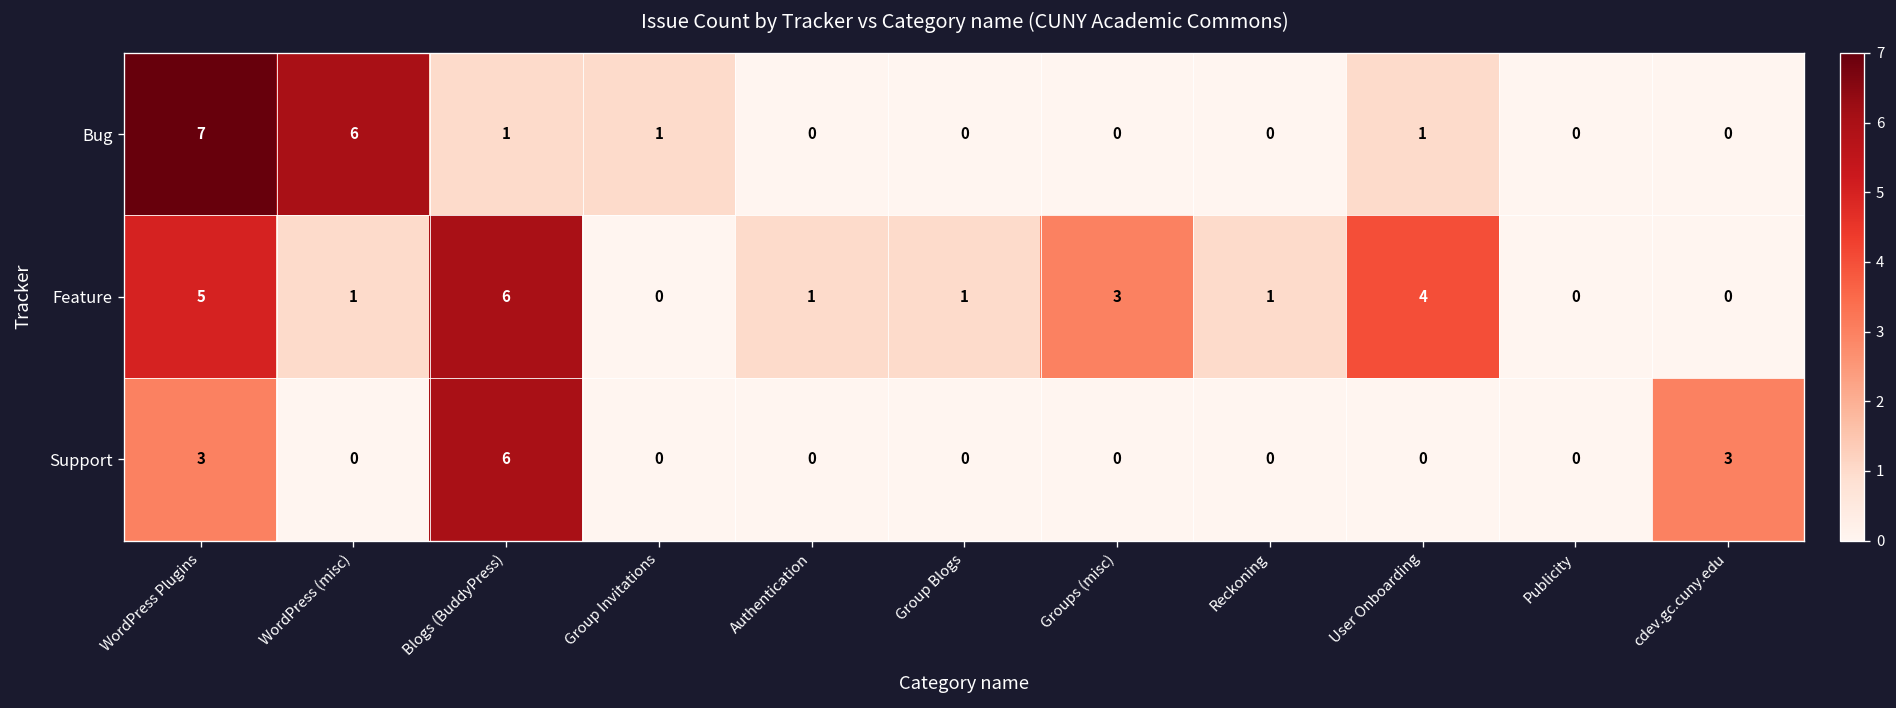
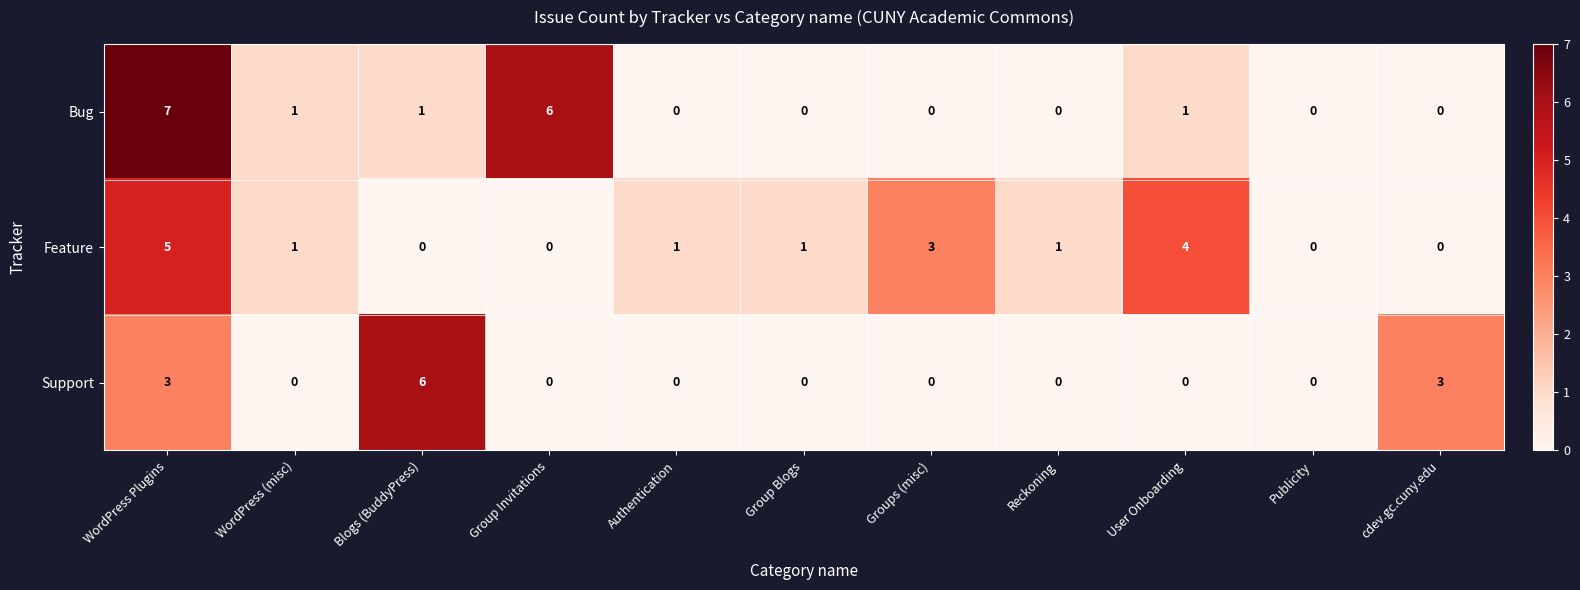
  {
    "Bug": {
      "WordPress Plugins": 7,
-     "WordPress (misc)": 6,
+     "WordPress (misc)": 1,
      "Blogs (BuddyPress)": 1,
-     "Group Invitations": 1,
+     "Group Invitations": 6,
      "Authentication": 0,
      "Group Blogs": 0,
      "Groups (misc)": 0,
      "Reckoning": 0,
      "User Onboarding": 1,
      "Publicity": 0,
      "cdev.gc.cuny.edu": 0
    },
    "Feature": {
      "WordPress Plugins": 5,
      "WordPress (misc)": 1,
-     "Blogs (BuddyPress)": 6,
+     "Blogs (BuddyPress)": 0,
      "Group Invitations": 0,
      "Authentication": 1,
      "Group Blogs": 1,
      "Groups (misc)": 3,
      "Reckoning": 1,
      "User Onboarding": 4,
      "Publicity": 0,
      "cdev.gc.cuny.edu": 0
    },
    "Support": {
      "WordPress Plugins": 3,
      "WordPress (misc)": 0,
      "Blogs (BuddyPress)": 6,
      "Group Invitations": 0,
      "Authentication": 0,
      "Group Blogs": 0,
      "Groups (misc)": 0,
      "Reckoning": 0,
      "User Onboarding": 0,
      "Publicity": 0,
      "cdev.gc.cuny.edu": 3
    }
  }
